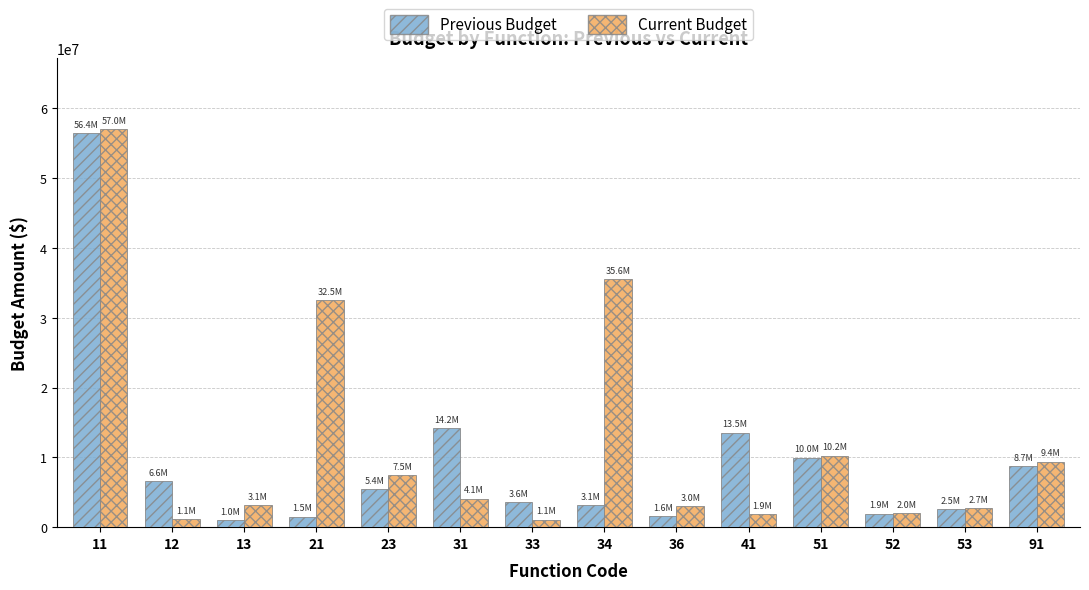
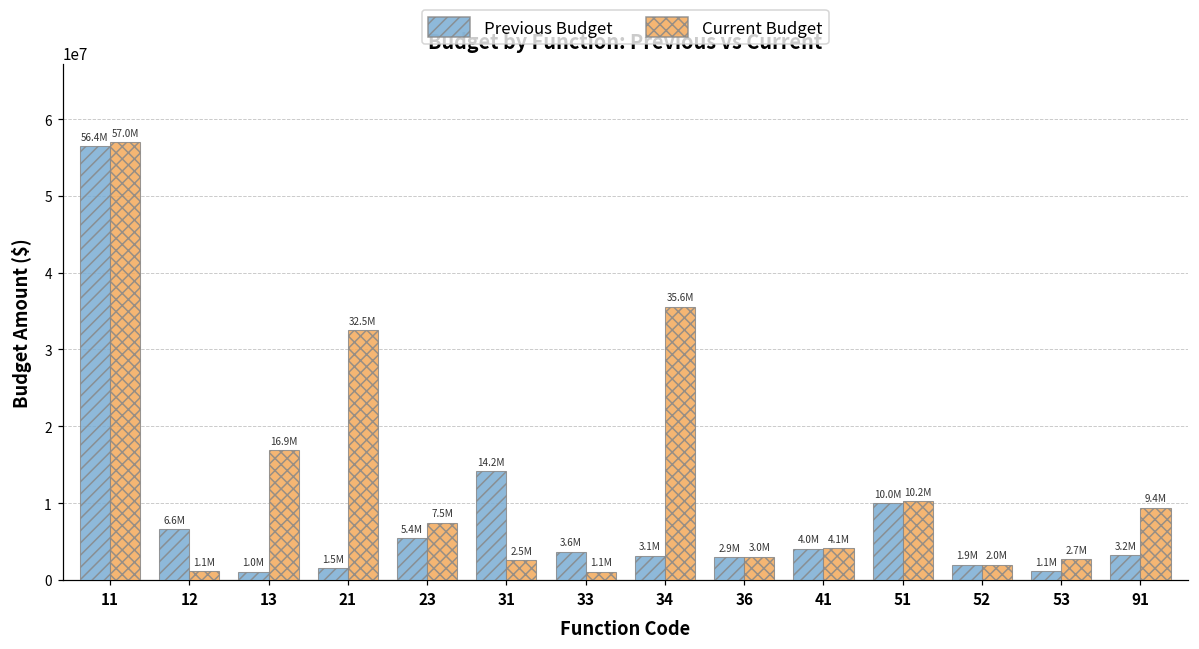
  {
    "Previous Budget": {
      "11": "56.4M",
      "12": "6.6M",
      "13": "1.0M",
      "21": "1.5M",
      "23": "5.4M",
      "31": "14.2M",
      "33": "3.6M",
      "34": "3.1M",
-     "36": "1.6M",
-     "41": "13.5M",
+     "36": "2.9M",
+     "41": "4.0M",
      "51": "10.0M",
      "52": "1.9M",
-     "53": "2.5M",
-     "91": "8.7M"
+     "53": "1.1M",
+     "91": "3.2M"
    },
    "Current Budget": {
      "11": "57.0M",
      "12": "1.1M",
-     "13": "3.1M",
+     "13": "16.9M",
      "21": "32.5M",
      "23": "7.5M",
-     "31": "4.1M",
+     "31": "2.5M",
      "33": "1.1M",
      "34": "35.6M",
      "36": "3.0M",
-     "41": "1.9M",
+     "41": "4.1M",
      "51": "10.2M",
      "52": "2.0M",
      "53": "2.7M",
      "91": "9.4M"
    }
  }
